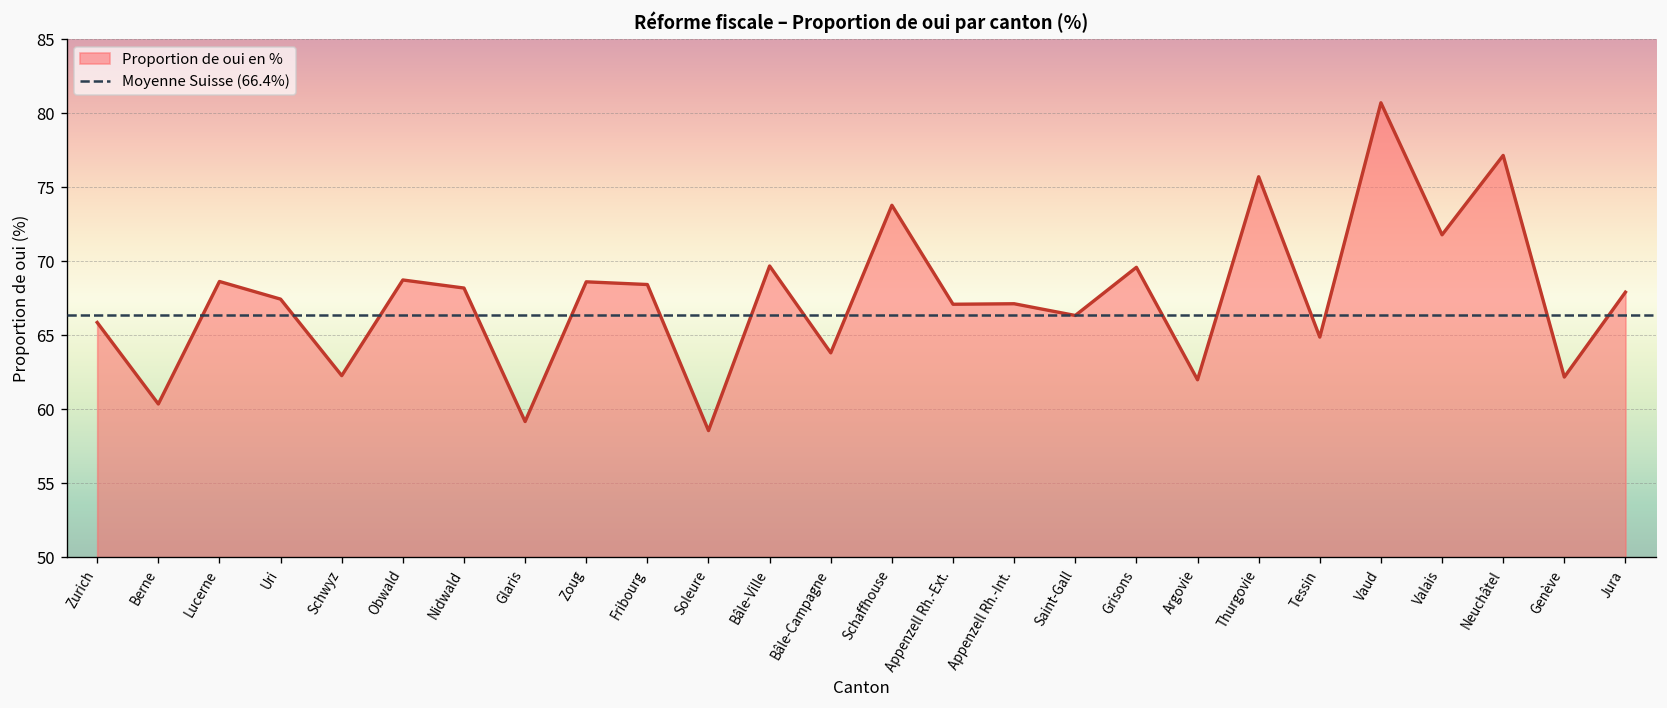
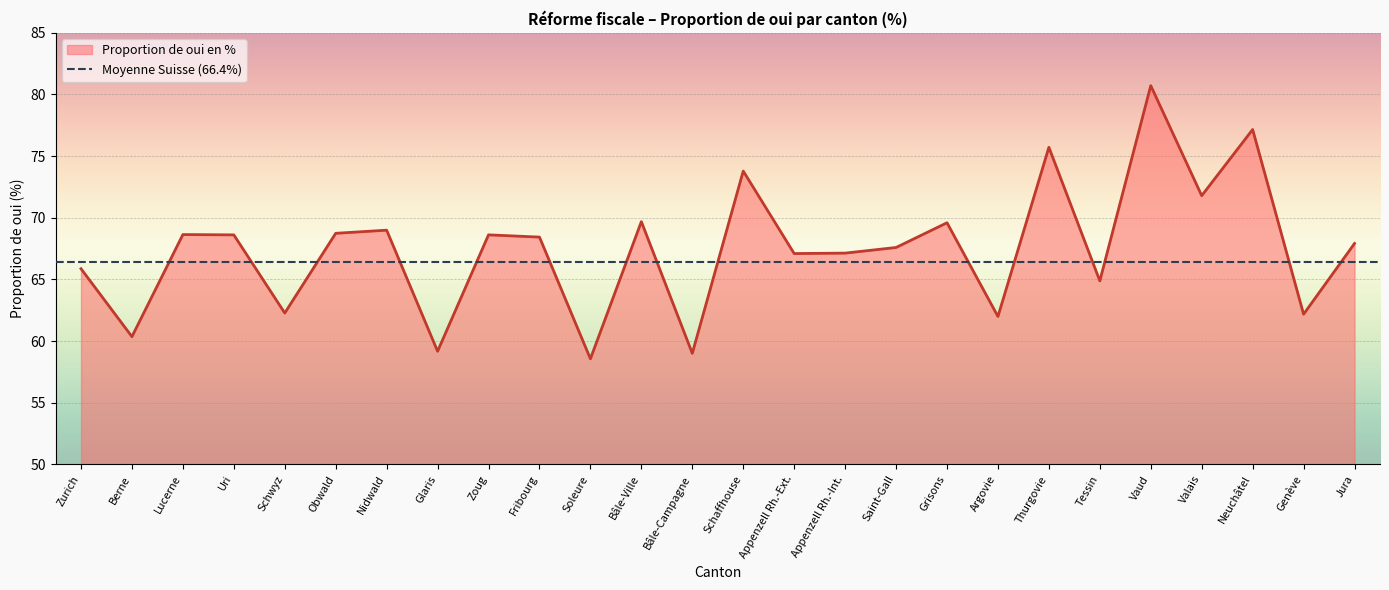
  {
    "Zurich": 65.9,
    "Berne": 60.4,
    "Lucerne": 68.6,
-   "Uri": 67.4,
+   "Uri": 68.6,
    "Schwyz": 62.3,
    "Obwald": 68.7,
-   "Nidwald": 68.2,
+   "Nidwald": 69.0,
    "Glaris": 59.2,
    "Zoug": 68.6,
    "Fribourg": 68.4,
    "Soleure": 58.6,
    "Bâle-Ville": 69.7,
-   "Bâle-Campagne": 63.8,
+   "Bâle-Campagne": 59.0,
    "Schaffhouse": 73.8,
    "Appenzell Rh.-Ext.": 67.1,
    "Appenzell Rh.-Int.": 67.1,
-   "Saint-Gall": 66.3,
+   "Saint-Gall": 67.6,
    "Grisons": 69.6,
    "Argovie": 62.0,
    "Thurgovie": 75.7,
    "Tessin": 64.9,
    "Vaud": 80.7,
    "Valais": 71.8,
    "Neuchâtel": 77.2,
    "Genève": 62.2,
    "Jura": 67.9
  }
